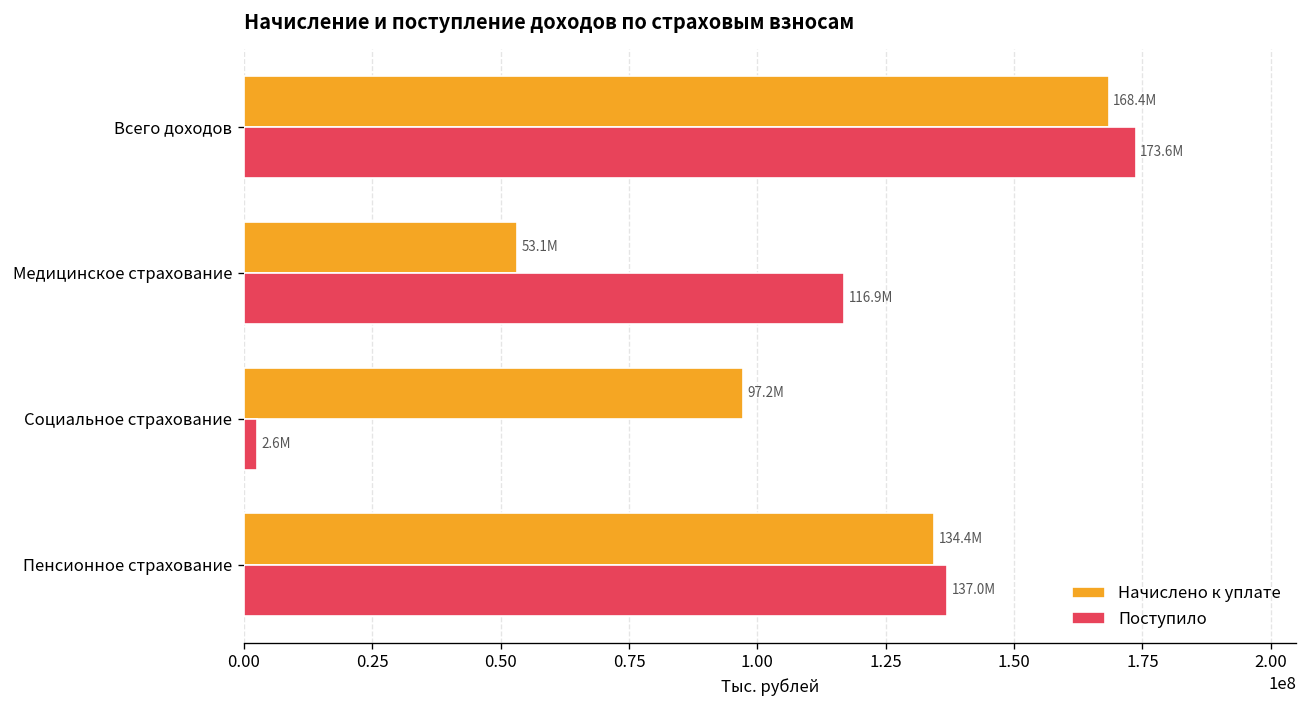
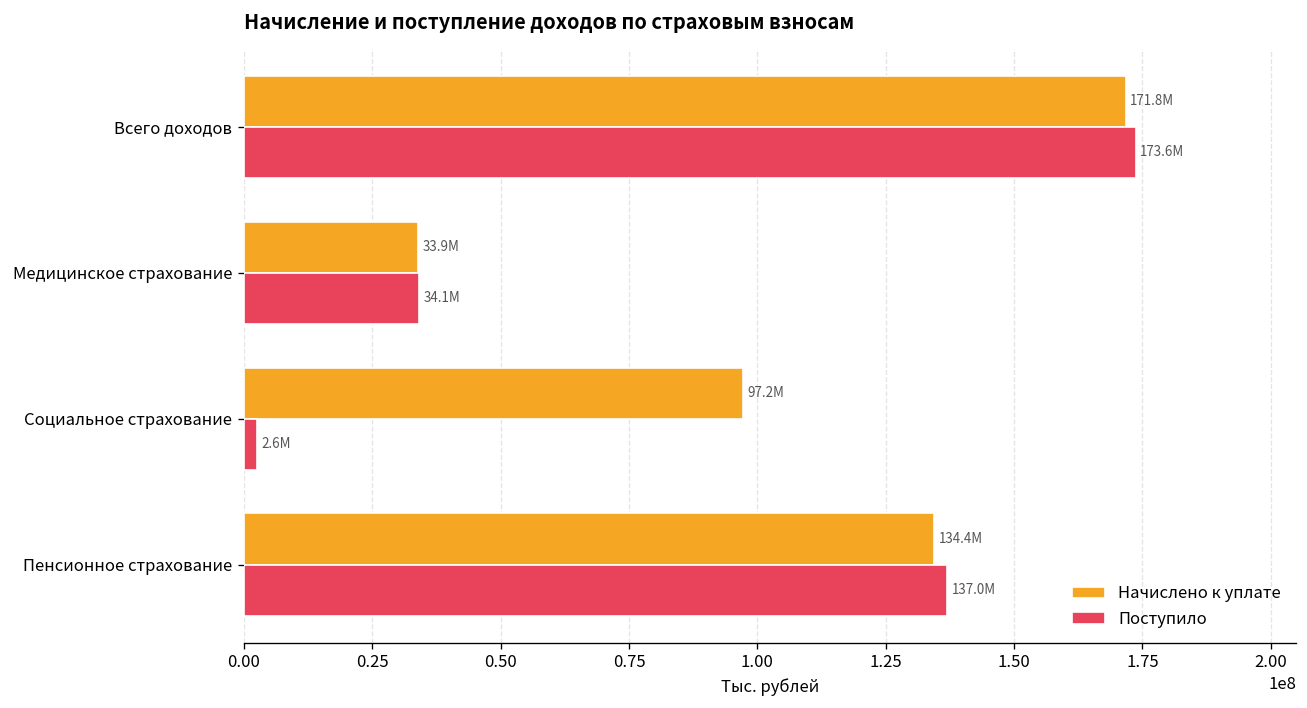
  {
    "Начислено к уплате": {
-     "Всего доходов": "168.4M",
-     "Медицинское страхование": "53.1M",
+     "Всего доходов": "171.8M",
+     "Медицинское страхование": "33.9M",
      "Социальное страхование": "97.2M",
      "Пенсионное страхование": "134.4M"
    },
    "Поступило": {
      "Всего доходов": "173.6M",
-     "Медицинское страхование": "116.9M",
+     "Медицинское страхование": "34.1M",
      "Социальное страхование": "2.6M",
      "Пенсионное страхование": "137.0M"
    }
  }
